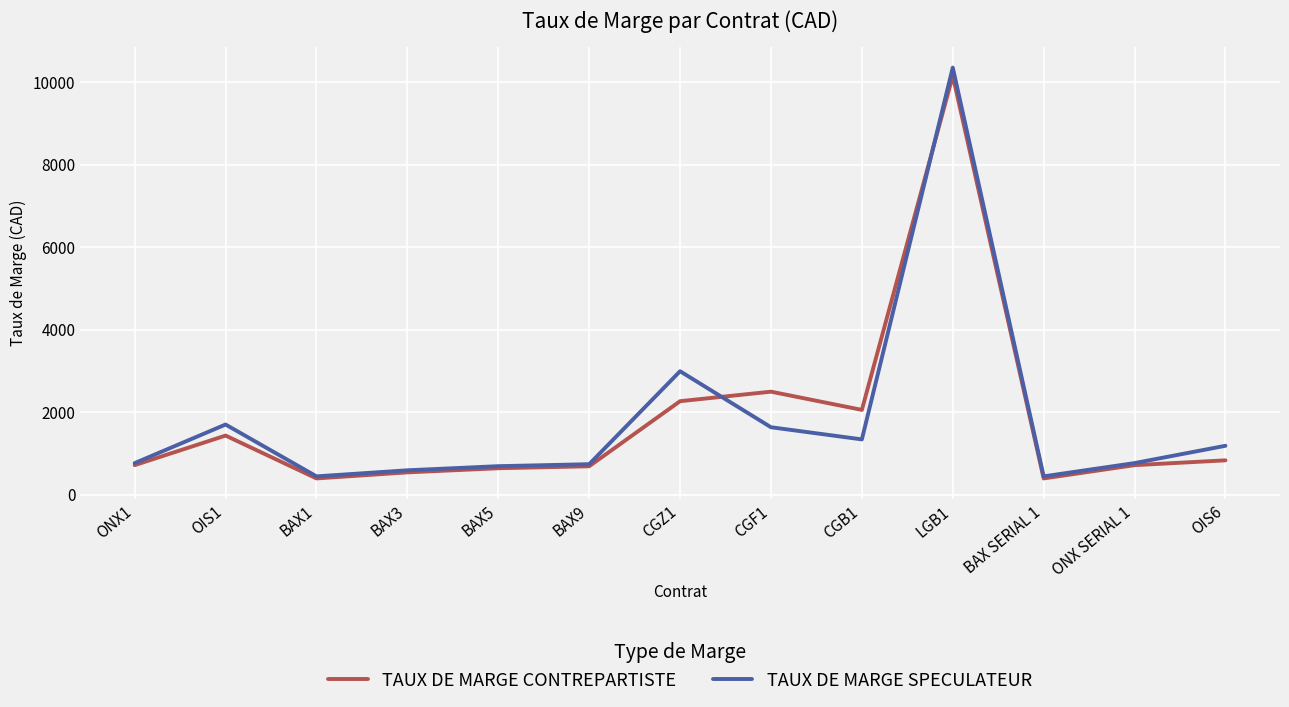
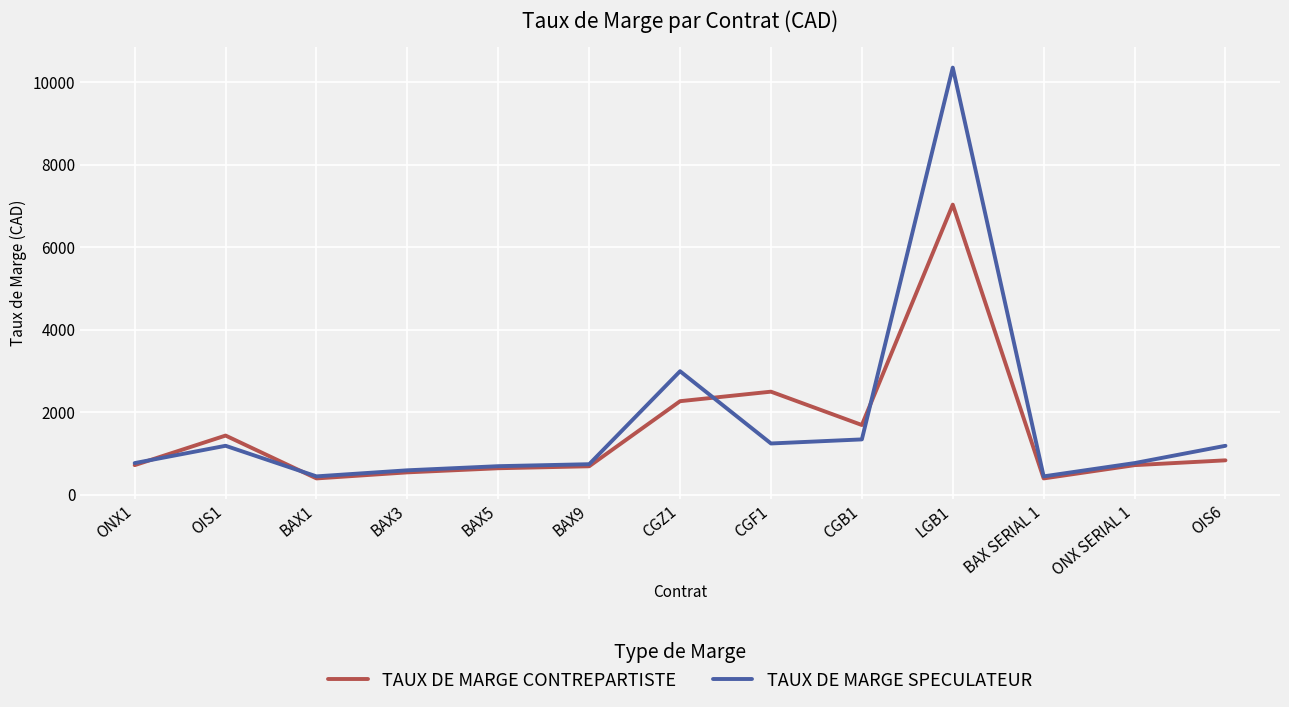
  {
    "TAUX DE MARGE CONTREPARTISTE": {
      "OIS1": 1400,
      "CGZ1": 2300,
      "CGF1": 2500,
-     "CGB1": 2100,
-     "LGB1": 10200,
+     "CGB1": 1700,
+     "LGB1": 7000,
      "OIS6": 800
    },
    "TAUX DE MARGE SPECULATEUR": {
-     "OIS1": 1700,
+     "OIS1": 1200,
      "CGZ1": 3000,
-     "CGF1": 1600,
+     "CGF1": 1200,
      "CGB1": 1300,
      "LGB1": 10400,
      "OIS6": 1200
    }
  }
